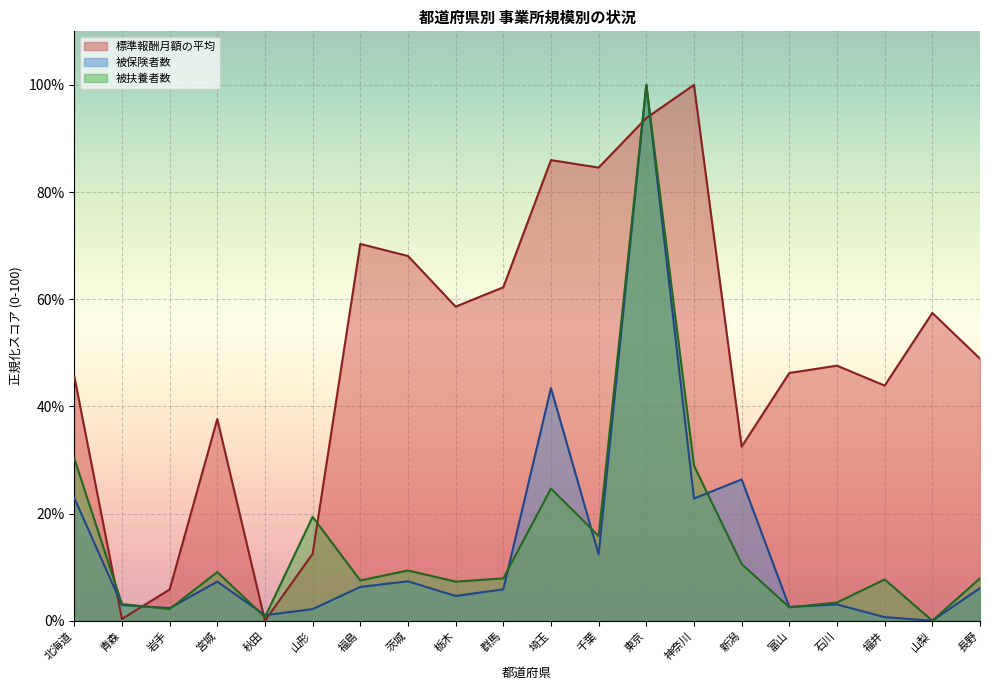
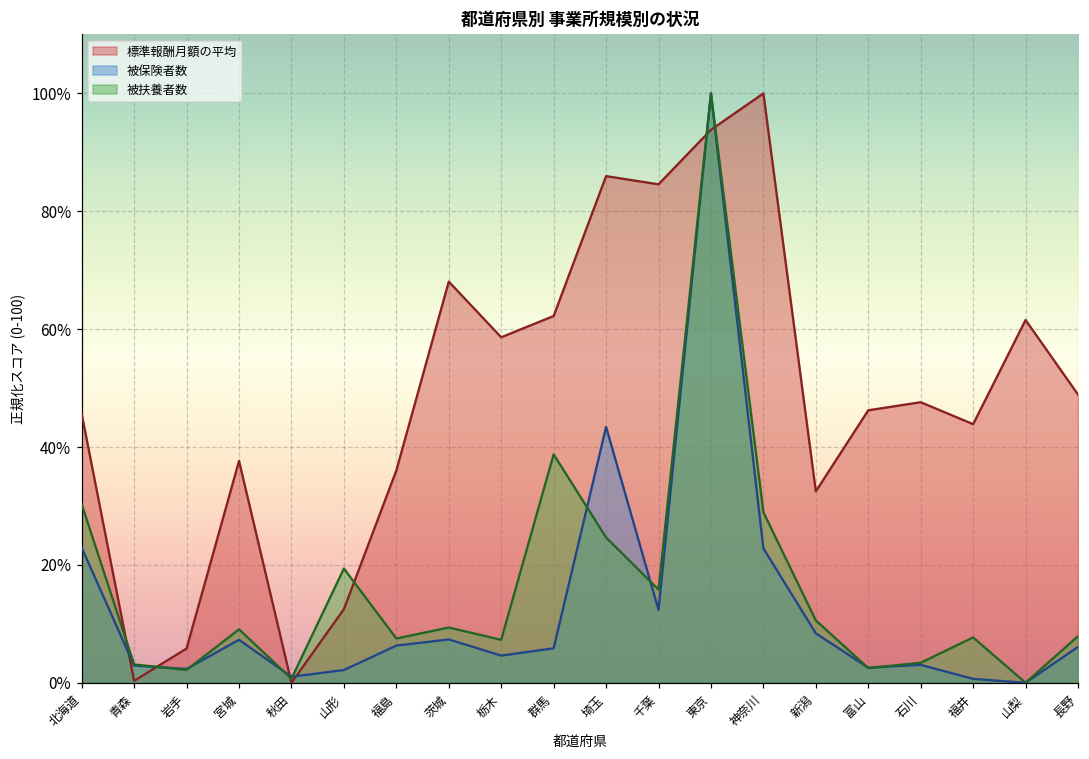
  {
    "標準報酬月額の平均": {
      "北海道": "46%",
      "青森": "0%",
      "岩手": "6%",
      "宮城": "38%",
      "秋田": "0%",
      "山形": "12%",
-     "福島": "70%",
+     "福島": "36%",
      "茨城": "68%",
      "栃木": "59%",
      "群馬": "62%",
      "埼玉": "86%",
      "千葉": "85%",
      "東京": "94%",
      "神奈川": "100%",
      "新潟": "32%",
      "富山": "46%",
      "石川": "48%",
      "福井": "44%",
-     "山梨": "57%",
+     "山梨": "62%",
      "長野": "49%"
    },
    "被保険者数": {
      "北海道": "23%",
      "宮城": "7%",
      "山形": "2%",
      "福島": "6%",
      "茨城": "7%",
      "栃木": "5%",
      "群馬": "6%",
      "埼玉": "43%",
      "千葉": "12%",
      "神奈川": "23%",
-     "新潟": "26%",
+     "新潟": "8%",
      "福井": "1%",
      "長野": "6%"
    },
    "被扶養者数": {
      "北海道": "30%",
      "宮城": "9%",
      "山形": "19%",
      "福島": "8%",
      "茨城": "9%",
      "栃木": "7%",
-     "群馬": "8%",
+     "群馬": "39%",
      "埼玉": "25%",
      "千葉": "16%",
      "神奈川": "29%",
      "新潟": "11%",
      "福井": "8%",
      "長野": "8%"
    }
  }
